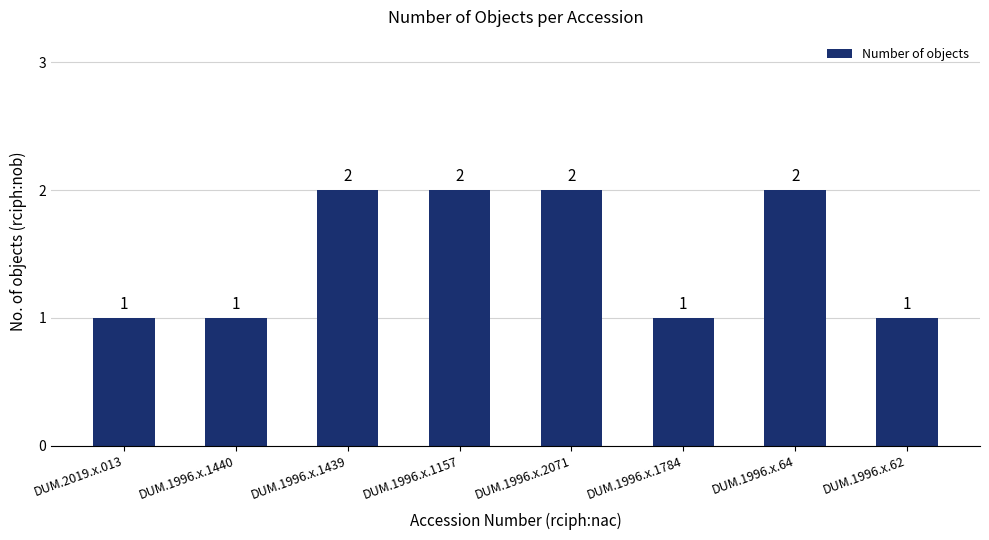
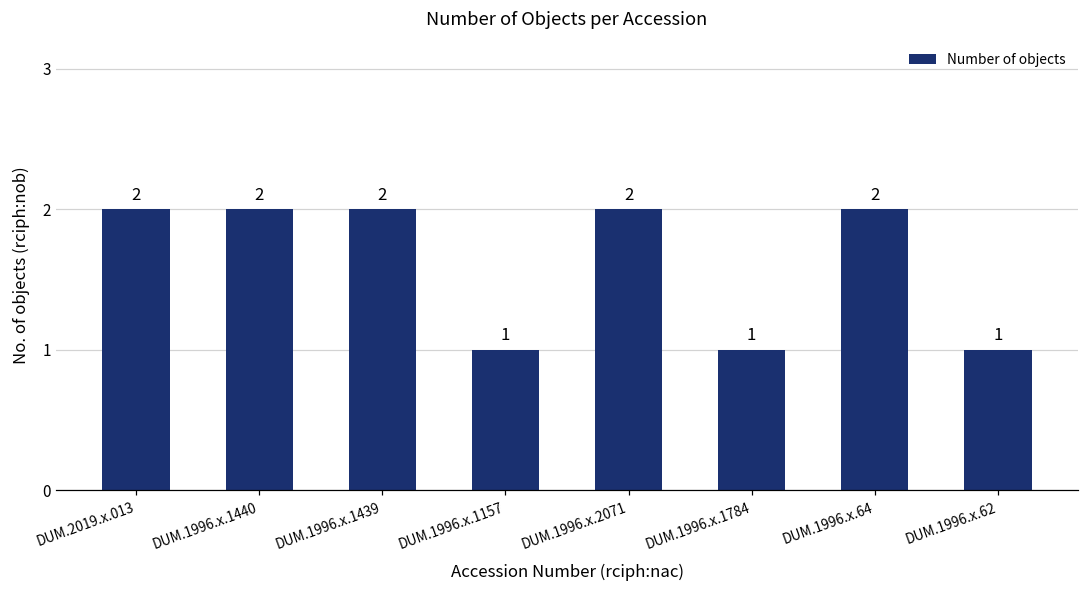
  {
-   "DUM.2019.x.013": 1,
-   "DUM.1996.x.1440": 1,
+   "DUM.2019.x.013": 2,
+   "DUM.1996.x.1440": 2,
    "DUM.1996.x.1439": 2,
-   "DUM.1996.x.1157": 2,
+   "DUM.1996.x.1157": 1,
    "DUM.1996.x.2071": 2,
    "DUM.1996.x.1784": 1,
    "DUM.1996.x.64": 2,
    "DUM.1996.x.62": 1
  }
